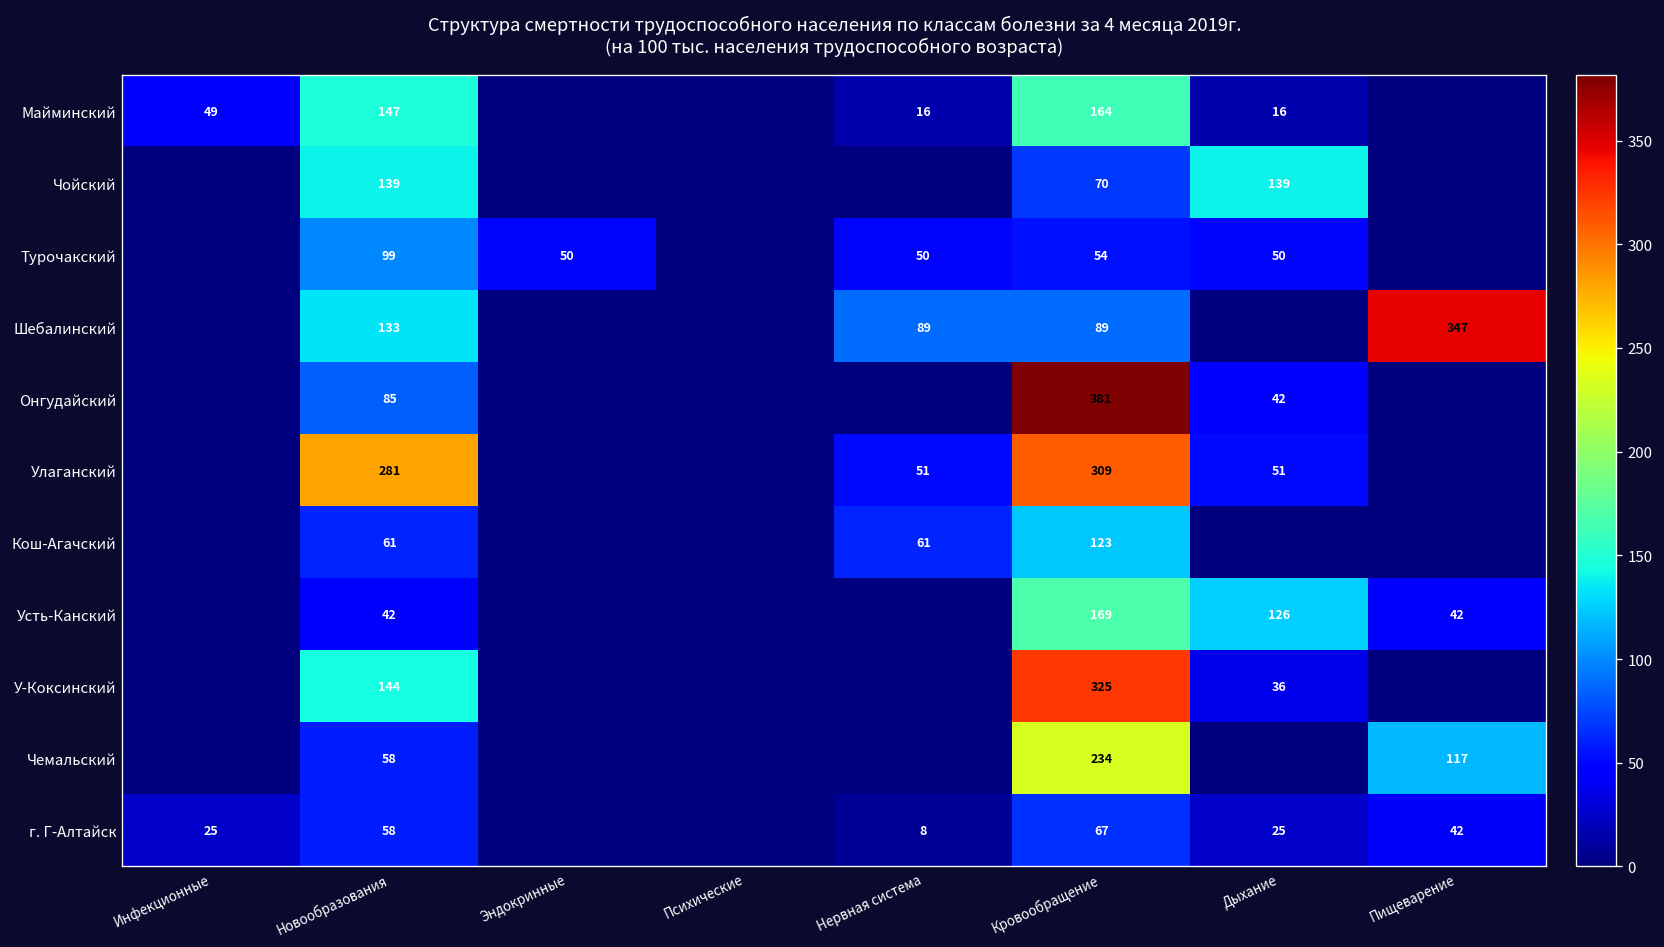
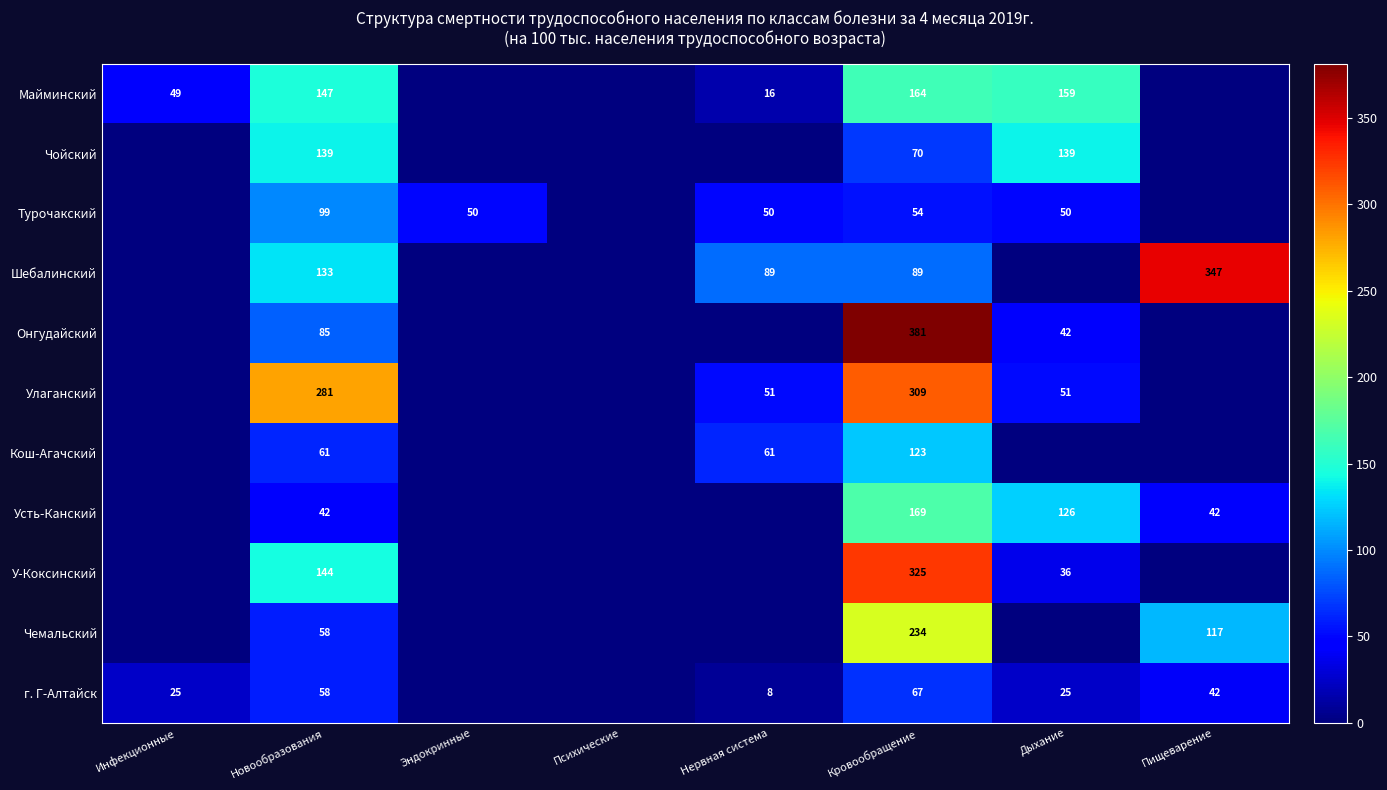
  {
    "Майминский": {
      "Инфекционные": 49,
      "Новообразования": 147,
      "Нервная система": 16,
      "Кровообращение": 164,
-     "Дыхание": 16
+     "Дыхание": 159
    },
    "Чойский": {
      "Новообразования": 139,
      "Кровообращение": 70,
      "Дыхание": 139
    },
    "Турочакский": {
      "Новообразования": 99,
      "Эндокринные": 50,
      "Нервная система": 50,
      "Кровообращение": 54,
      "Дыхание": 50
    },
    "Шебалинский": {
      "Новообразования": 133,
      "Нервная система": 89,
      "Кровообращение": 89,
      "Пищеварение": 347
    },
    "Онгудайский": {
      "Новообразования": 85,
      "Кровообращение": 381,
      "Дыхание": 42
    },
    "Улаганский": {
      "Новообразования": 281,
      "Нервная система": 51,
      "Кровообращение": 309,
      "Дыхание": 51
    },
    "Кош-Агачский": {
      "Новообразования": 61,
      "Нервная система": 61,
      "Кровообращение": 123
    },
    "Усть-Канский": {
      "Новообразования": 42,
      "Кровообращение": 169,
      "Дыхание": 126,
      "Пищеварение": 42
    },
    "У-Коксинский": {
      "Новообразования": 144,
      "Кровообращение": 325,
      "Дыхание": 36
    },
    "Чемальский": {
      "Новообразования": 58,
      "Кровообращение": 234,
      "Пищеварение": 117
    },
    "г. Г-Алтайск": {
      "Инфекционные": 25,
      "Новообразования": 58,
      "Нервная система": 8,
      "Кровообращение": 67,
      "Дыхание": 25,
      "Пищеварение": 42
    }
  }
